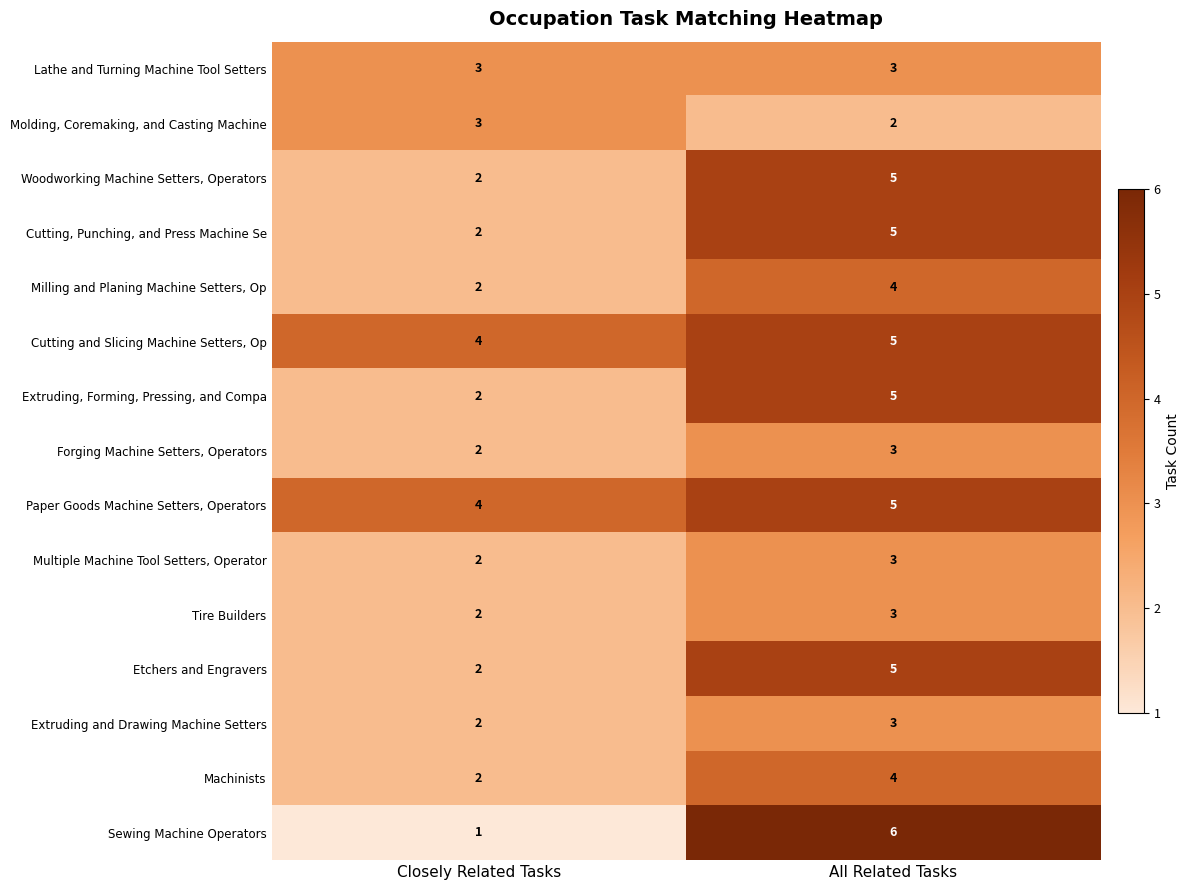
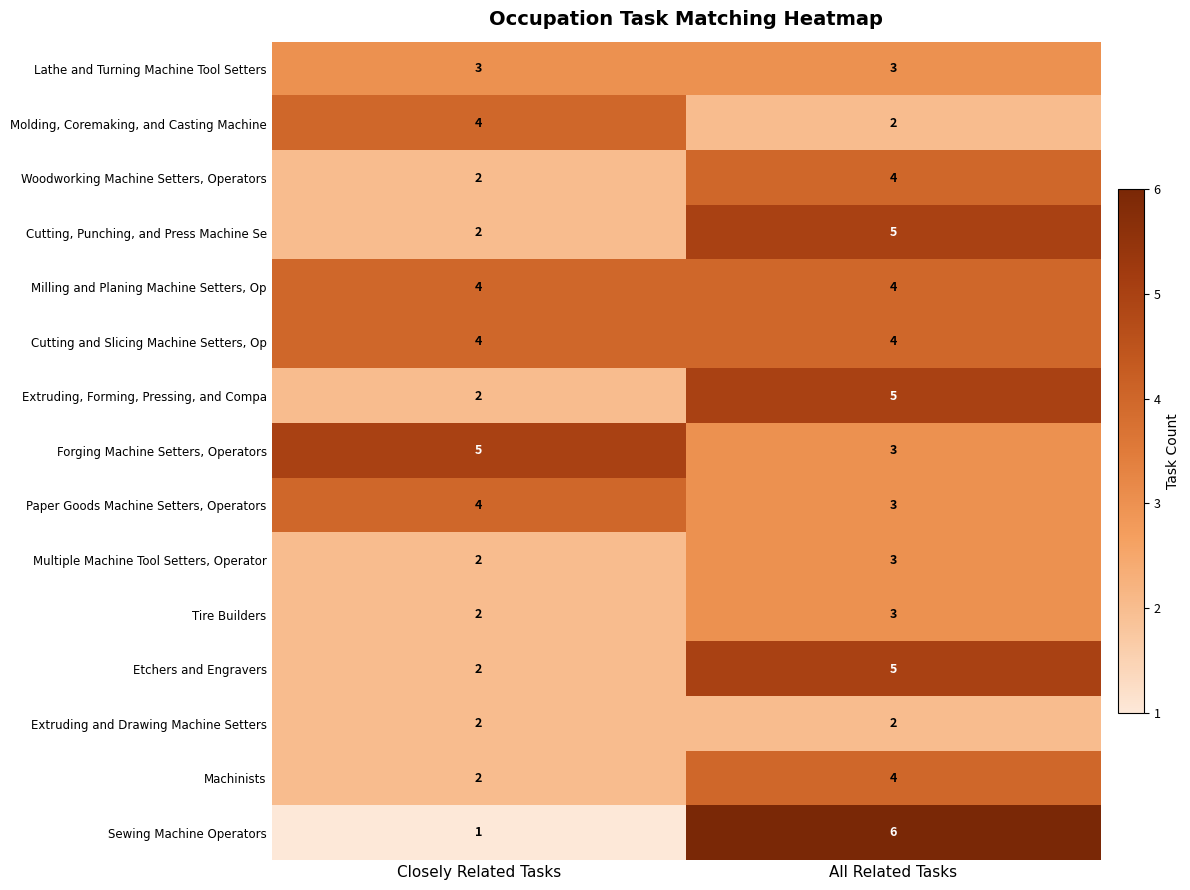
  {
    "Lathe and Turning Machine Tool Setters": {
      "Closely Related Tasks": 3,
      "All Related Tasks": 3
    },
    "Molding, Coremaking, and Casting Machine": {
-     "Closely Related Tasks": 3,
+     "Closely Related Tasks": 4,
      "All Related Tasks": 2
    },
    "Woodworking Machine Setters, Operators": {
      "Closely Related Tasks": 2,
-     "All Related Tasks": 5
+     "All Related Tasks": 4
    },
    "Cutting, Punching, and Press Machine Se": {
      "Closely Related Tasks": 2,
      "All Related Tasks": 5
    },
    "Milling and Planing Machine Setters, Op": {
-     "Closely Related Tasks": 2,
+     "Closely Related Tasks": 4,
      "All Related Tasks": 4
    },
    "Cutting and Slicing Machine Setters, Op": {
      "Closely Related Tasks": 4,
-     "All Related Tasks": 5
+     "All Related Tasks": 4
    },
    "Extruding, Forming, Pressing, and Compa": {
      "Closely Related Tasks": 2,
      "All Related Tasks": 5
    },
    "Forging Machine Setters, Operators": {
-     "Closely Related Tasks": 2,
+     "Closely Related Tasks": 5,
      "All Related Tasks": 3
    },
    "Paper Goods Machine Setters, Operators": {
      "Closely Related Tasks": 4,
-     "All Related Tasks": 5
+     "All Related Tasks": 3
    },
    "Multiple Machine Tool Setters, Operator": {
      "Closely Related Tasks": 2,
      "All Related Tasks": 3
    },
    "Tire Builders": {
      "Closely Related Tasks": 2,
      "All Related Tasks": 3
    },
    "Etchers and Engravers": {
      "Closely Related Tasks": 2,
      "All Related Tasks": 5
    },
    "Extruding and Drawing Machine Setters": {
      "Closely Related Tasks": 2,
-     "All Related Tasks": 3
+     "All Related Tasks": 2
    },
    "Machinists": {
      "Closely Related Tasks": 2,
      "All Related Tasks": 4
    },
    "Sewing Machine Operators": {
      "Closely Related Tasks": 1,
      "All Related Tasks": 6
    }
  }
